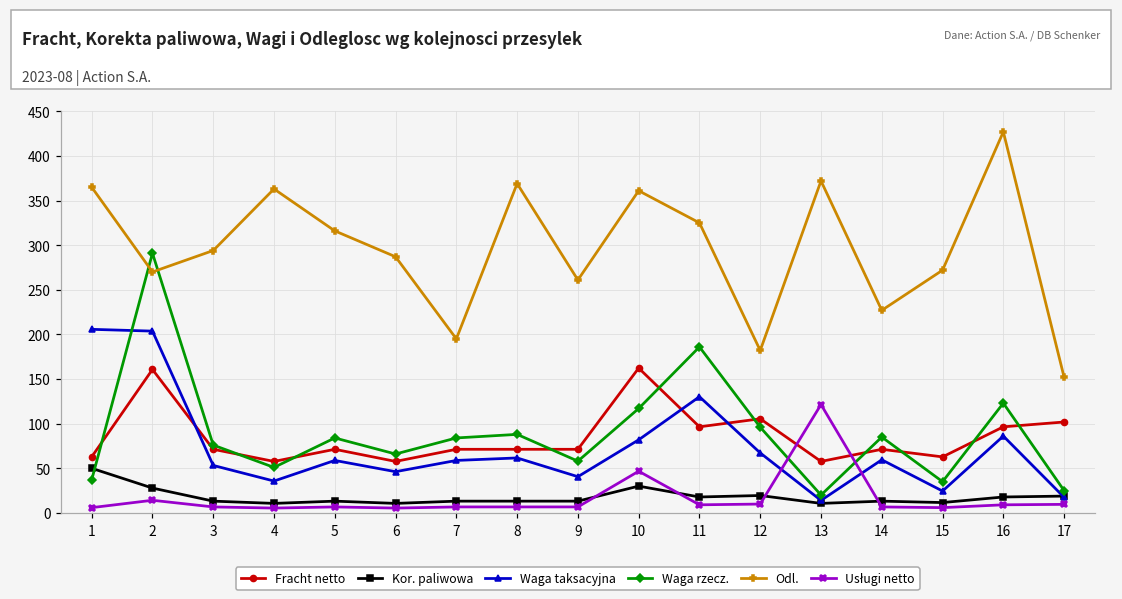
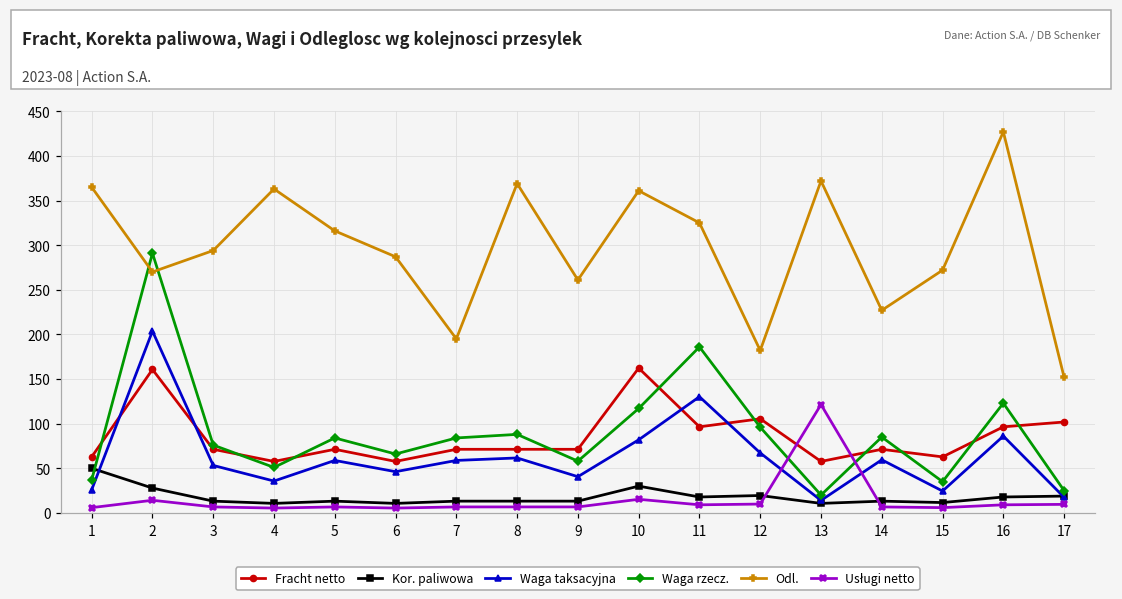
  {
    "Fracht netto": {
      "1": 60,
      "2": 160,
      "3": 70,
      "4": 60,
      "5": 70,
      "6": 60,
      "7": 70,
      "8": 70,
      "9": 70,
      "10": 160,
      "11": 100,
      "12": 110,
      "13": 60,
      "14": 70,
      "15": 60,
      "16": 100,
      "17": 100
    },
    "Kor. paliwowa": {
      "1": 50,
      "2": 30,
      "3": 10,
      "4": 10,
      "5": 10,
      "6": 10,
      "7": 10,
      "8": 10,
      "9": 10,
      "10": 30,
      "11": 20,
      "12": 20,
      "13": 10,
      "14": 10,
      "15": 10,
      "16": 20
    },
    "Waga taksacyjna": {
-     "1": 210,
+     "1": 30,
      "2": 200,
      "3": 50,
      "4": 40,
      "5": 60,
      "6": 50,
      "7": 60,
      "8": 60,
      "9": 40,
      "10": 80,
      "11": 130,
      "12": 70,
      "13": 10,
      "14": 60,
      "15": 20,
      "16": 90
    },
    "Waga rzecz.": {
      "1": 40,
      "2": 290,
      "3": 80,
      "4": 50,
      "5": 80,
      "6": 70,
      "7": 80,
      "8": 90,
      "9": 60,
      "10": 120,
      "11": 190,
      "12": 100,
      "13": 20,
      "14": 90,
      "15": 40,
      "16": 120,
      "17": 30
    },
    "Odl.": {
      "1": 370,
      "2": 270,
      "3": 290,
      "4": 360,
      "5": 320,
      "6": 290,
      "7": 200,
      "8": 370,
      "9": 260,
      "10": 360,
      "11": 330,
      "12": 180,
      "13": 370,
      "14": 230,
      "15": 270,
      "16": 430,
      "17": 150
    },
    "Usługi netto": {
      "1": 10,
      "2": 10,
      "3": 10,
      "4": 10,
      "5": 10,
      "6": 10,
      "7": 10,
      "8": 10,
      "9": 10,
-     "10": 50,
+     "10": 20,
      "11": 10,
      "12": 10,
      "13": 120,
      "14": 10,
      "15": 10,
      "16": 10,
      "17": 10
    }
  }
